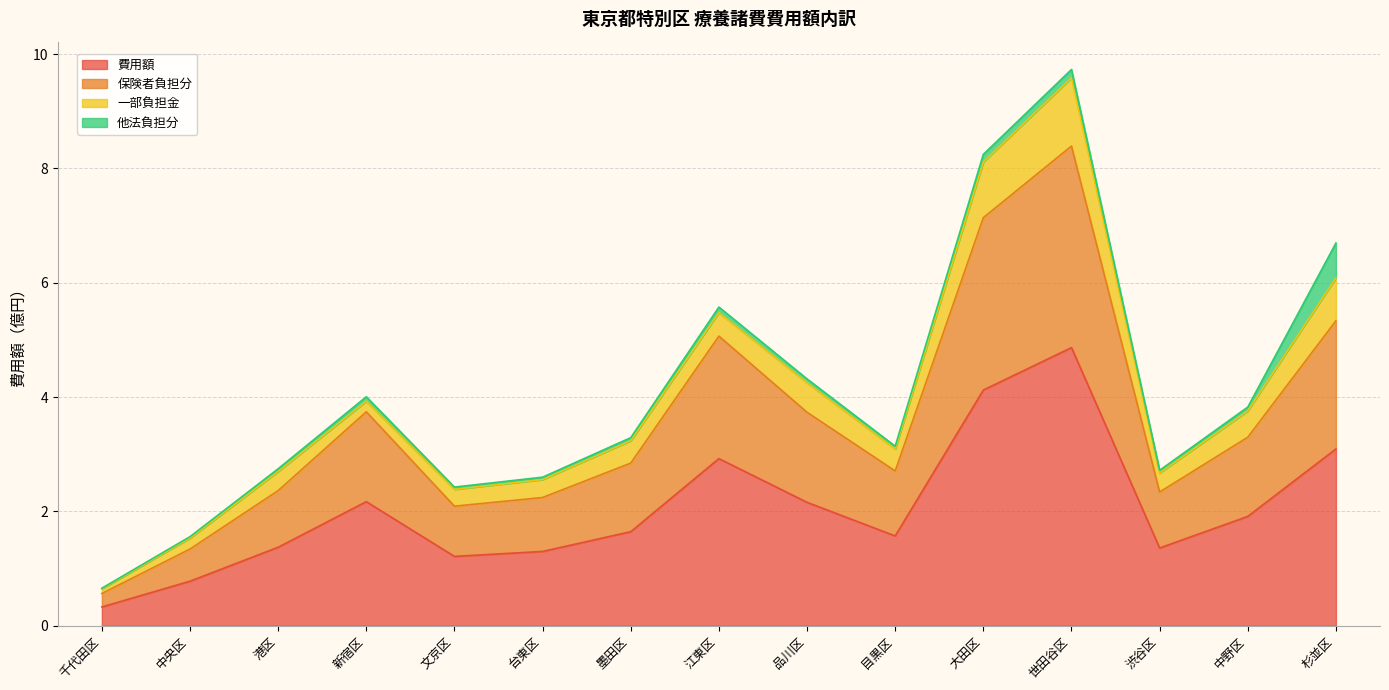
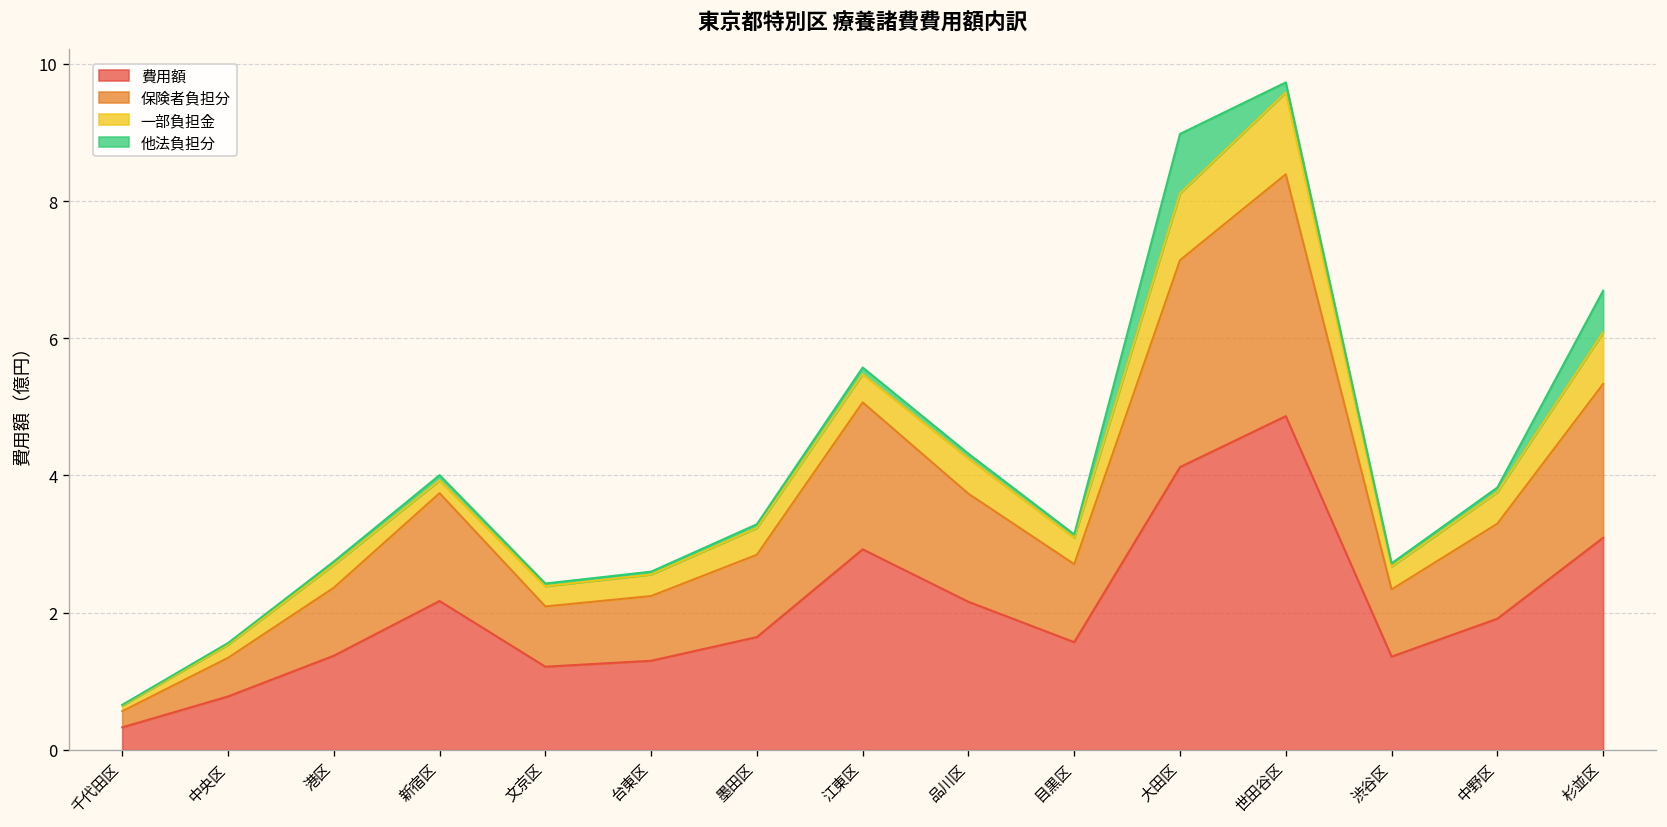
  {
    "一部負担金": {
      "港区": 0.3,
      "新宿区": 0.2,
      "墨田区": 0.4,
      "江東区": 0.4,
      "品川区": 0.5,
      "目黒区": 0.4,
      "大田区": 1.0,
      "世田谷区": 1.2,
      "渋谷区": 0.3,
      "中野区": 0.5,
      "杉並区": 0.8
    },
    "他法負担分": {
      "港区": 0.0,
      "新宿区": 0.1,
      "墨田区": 0.1,
      "江東区": 0.1,
      "品川区": 0.1,
      "目黒区": 0.0,
-     "大田区": 0.1,
+     "大田区": 0.9,
      "世田谷区": 0.1,
      "渋谷区": 0.0,
      "中野区": 0.1,
      "杉並区": 0.6
    }
  }
